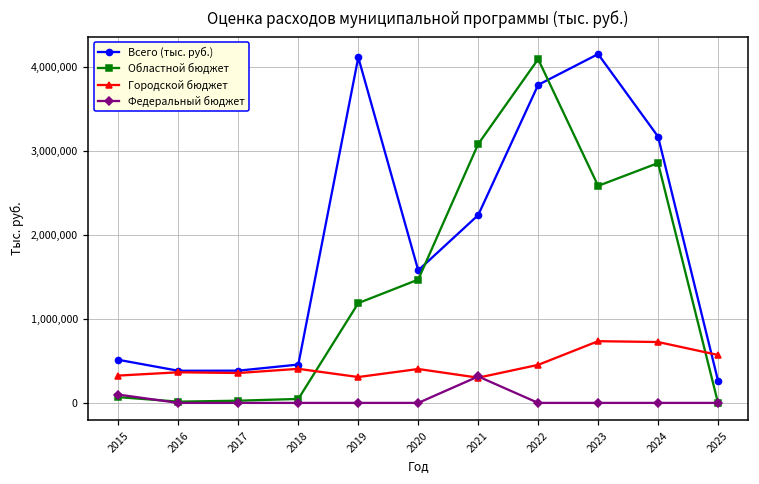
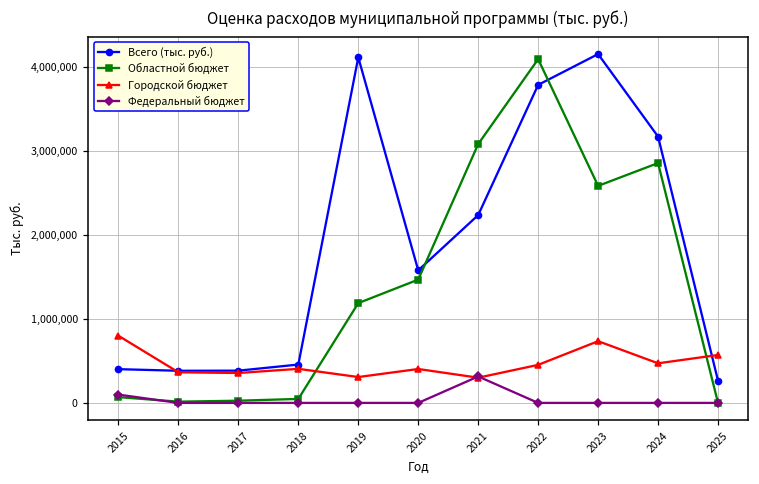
  {
    "Всего (тыс. руб.)": {
-     "2015": "500,000",
+     "2015": "400,000",
      "2018": "500,000",
      "2019": "4,100,000",
      "2020": "1,600,000",
      "2021": "2,200,000",
      "2022": "3,800,000",
      "2023": "4,200,000",
      "2024": "3,200,000",
      "2025": "300,000"
    },
    "Областной бюджет": {
      "2018": "0",
      "2019": "1,200,000",
      "2020": "1,500,000",
      "2021": "3,100,000",
      "2022": "4,100,000",
      "2023": "2,600,000",
      "2024": "2,900,000"
    },
    "Городской бюджет": {
-     "2015": "300,000",
+     "2015": "800,000",
      "2018": "400,000",
      "2019": "300,000",
      "2020": "400,000",
      "2022": "500,000",
      "2023": "700,000",
-     "2024": "700,000",
+     "2024": "500,000",
      "2025": "600,000"
    },
    "Федеральный бюджет": {
      "2018": "0",
      "2019": "0",
      "2020": "0",
      "2022": "0",
      "2023": "0",
      "2024": "0"
    }
  }
